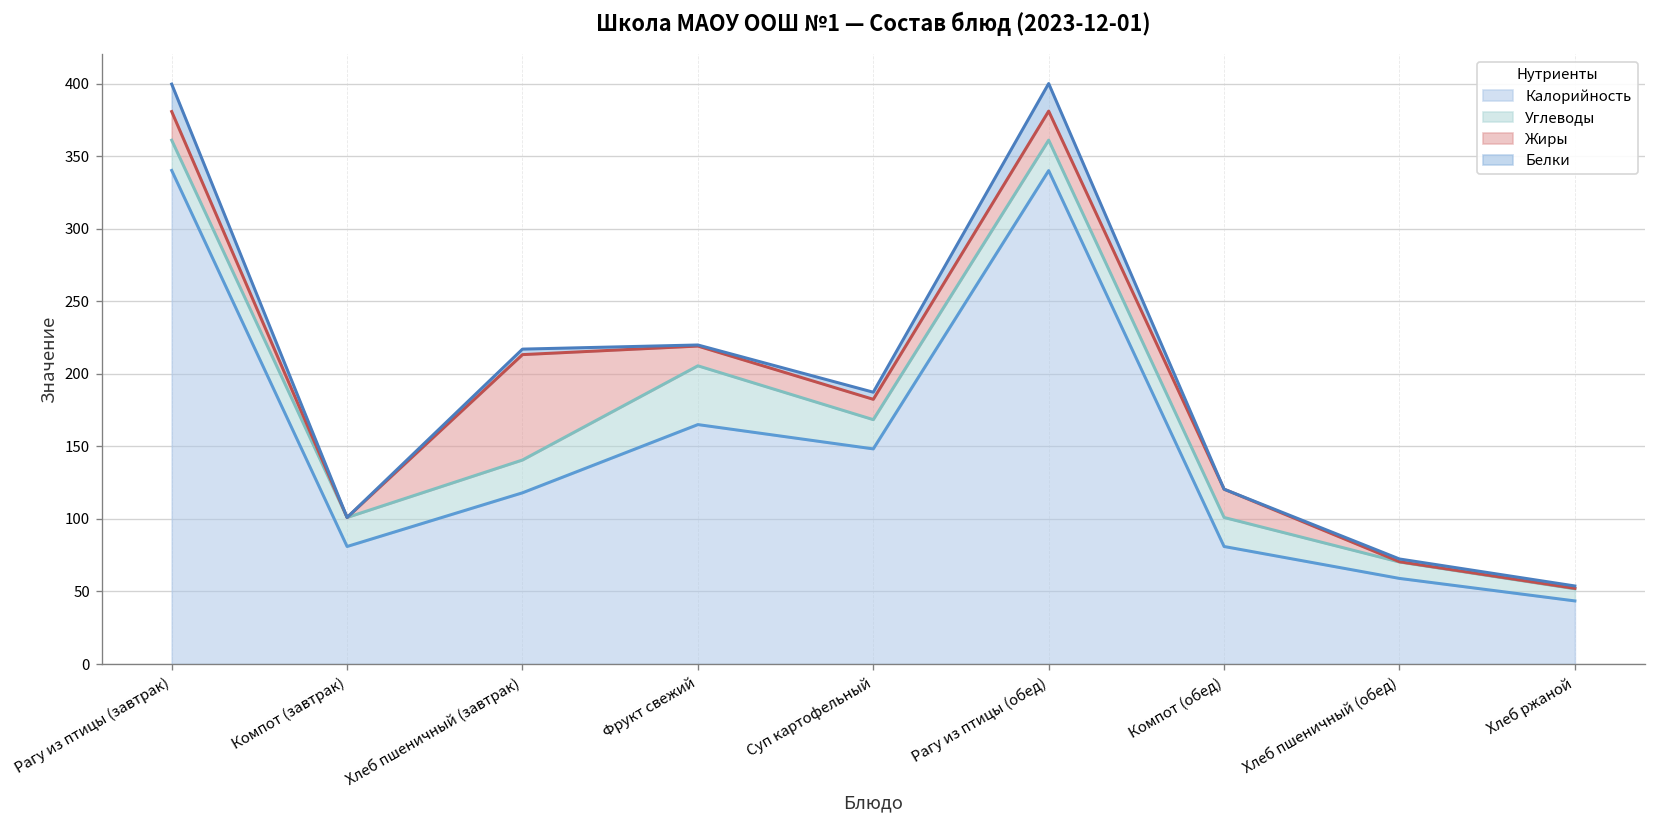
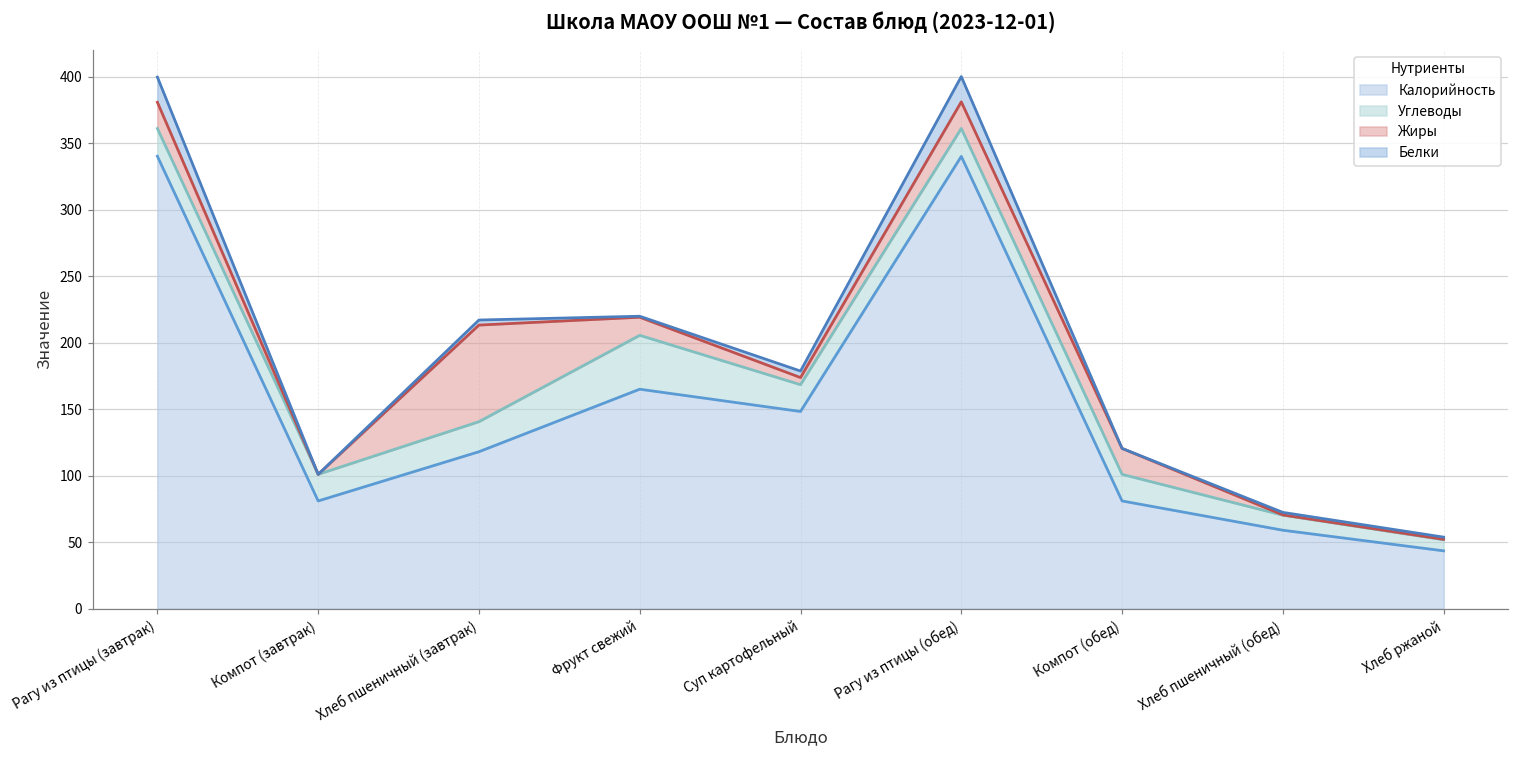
  {
    "Жиры": {
      "Рагу из птицы (завтрак)": 20,
      "Хлеб пшеничный (завтрак)": 73,
-     "Суп картофельный": 14,
+     "Суп картофельный": 5,
      "Рагу из птицы (обед)": 20
    }
  }
